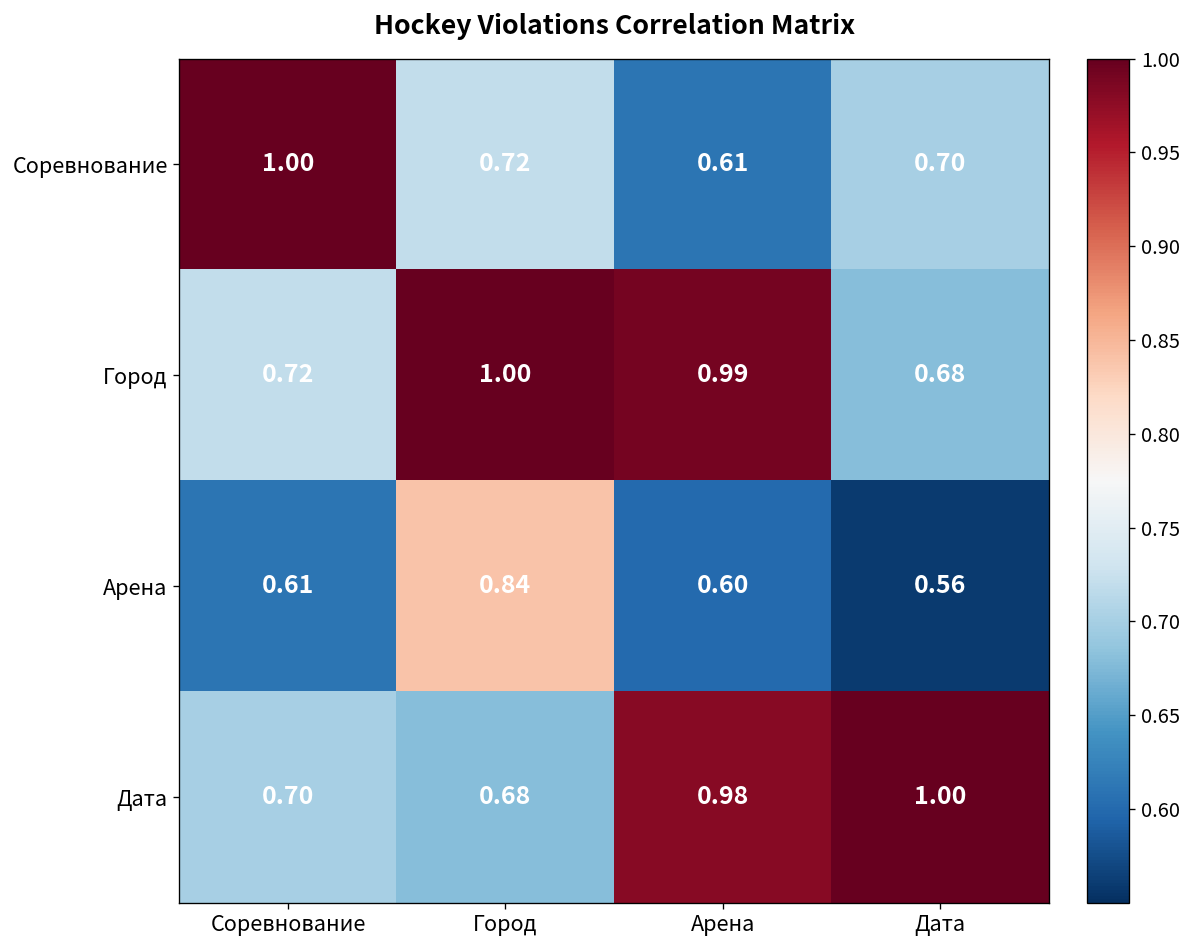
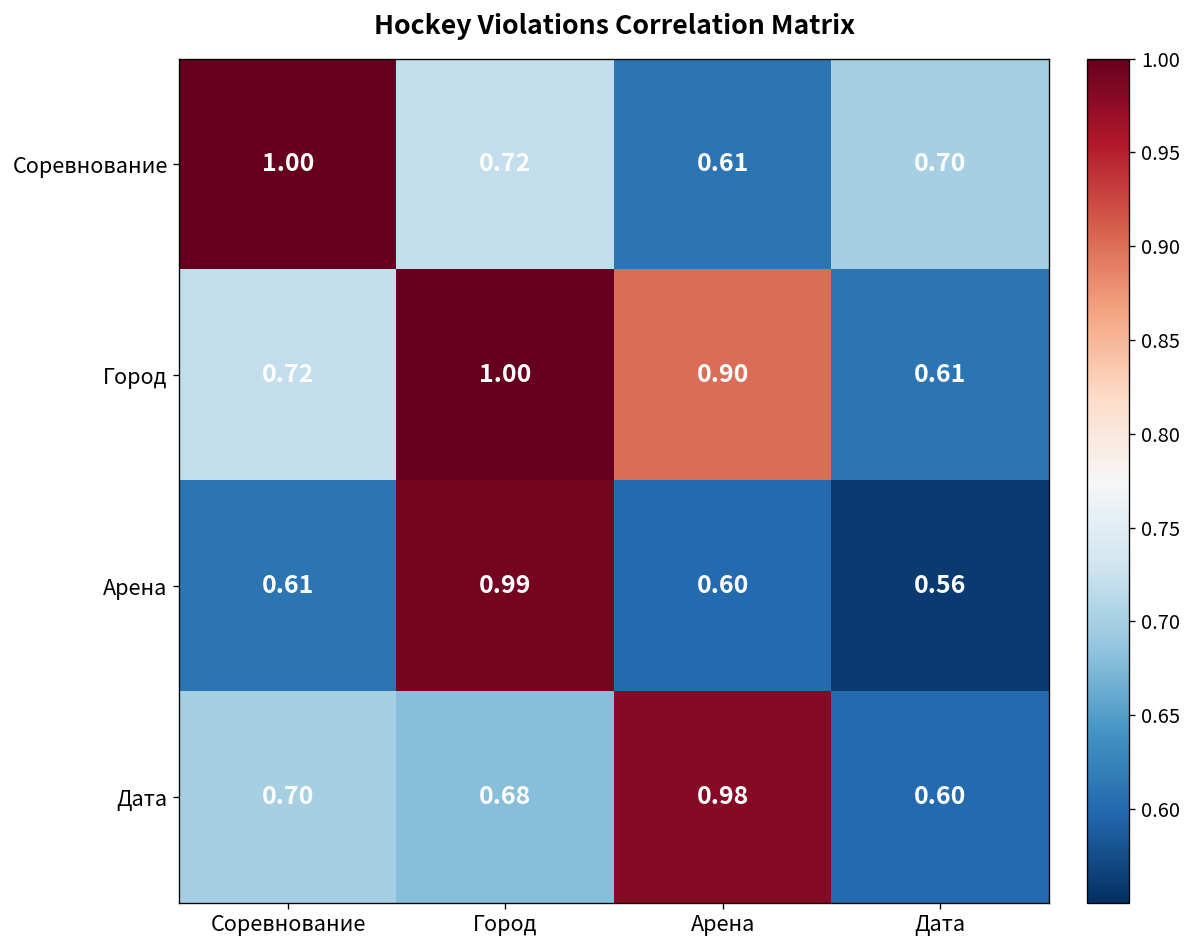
  {
    "Соревнование": {
      "Соревнование": 1.00,
      "Город": 0.72,
      "Арена": 0.61,
      "Дата": 0.70
    },
    "Город": {
      "Соревнование": 0.72,
      "Город": 1.00,
-     "Арена": 0.99,
-     "Дата": 0.68
+     "Арена": 0.90,
+     "Дата": 0.61
    },
    "Арена": {
      "Соревнование": 0.61,
-     "Город": 0.84,
+     "Город": 0.99,
      "Арена": 0.60,
      "Дата": 0.56
    },
    "Дата": {
      "Соревнование": 0.70,
      "Город": 0.68,
      "Арена": 0.98,
-     "Дата": 1.00
+     "Дата": 0.60
    }
  }
